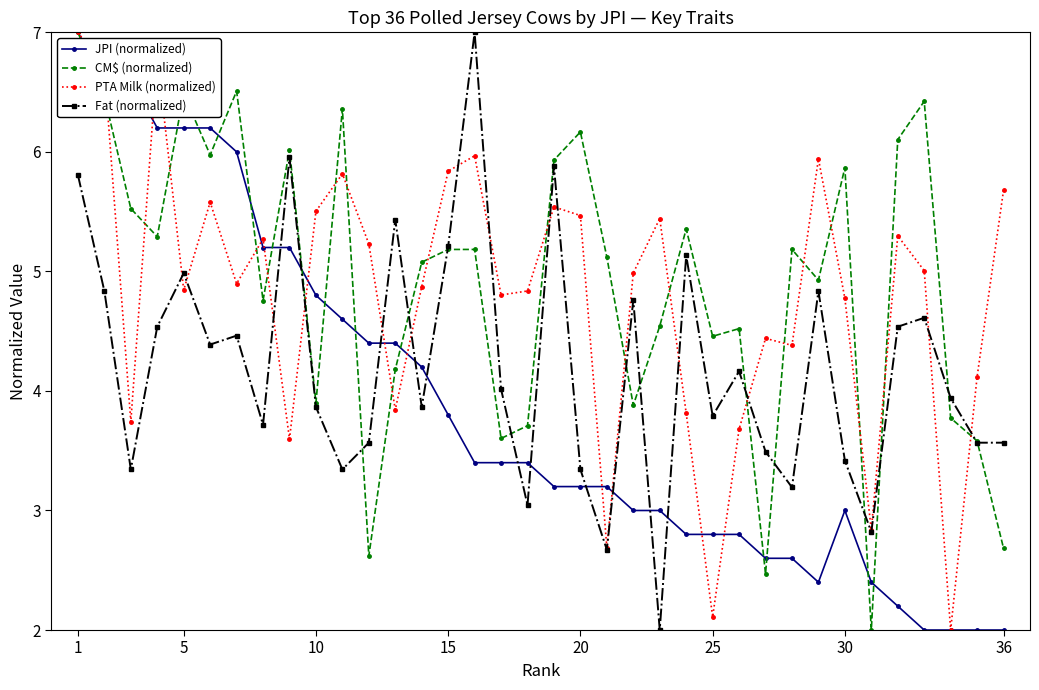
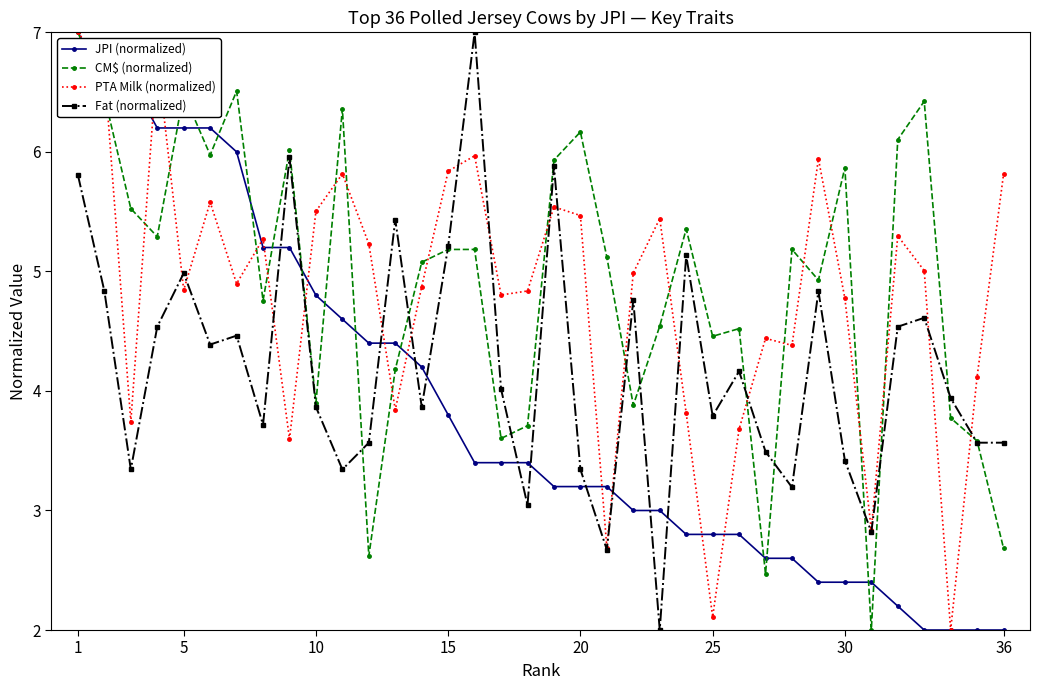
  {
    "JPI (normalized)": {
      "5": 6.20,
      "10": 4.80,
      "15": 3.80,
      "20": 3.20,
      "25": 2.80,
-     "30": 3.00,
+     "30": 2.40,
      "36": 2.00
    },
    "CM$ (normalized)": {
      "10": 3.90,
      "15": 5.18,
      "20": 6.17,
      "25": 4.46,
      "30": 5.87,
      "36": 2.68
    },
    "PTA Milk (normalized)": {
      "5": 4.84,
      "10": 5.50,
      "15": 5.84,
      "20": 5.47,
      "25": 2.11,
      "30": 4.77,
-     "36": 5.68
+     "36": 5.81
    },
    "Fat (normalized)": {
      "1": 5.81,
      "5": 4.99,
      "10": 3.87,
      "15": 5.21,
      "20": 3.34,
      "25": 3.79,
      "30": 3.42,
      "36": 3.57
    }
  }
